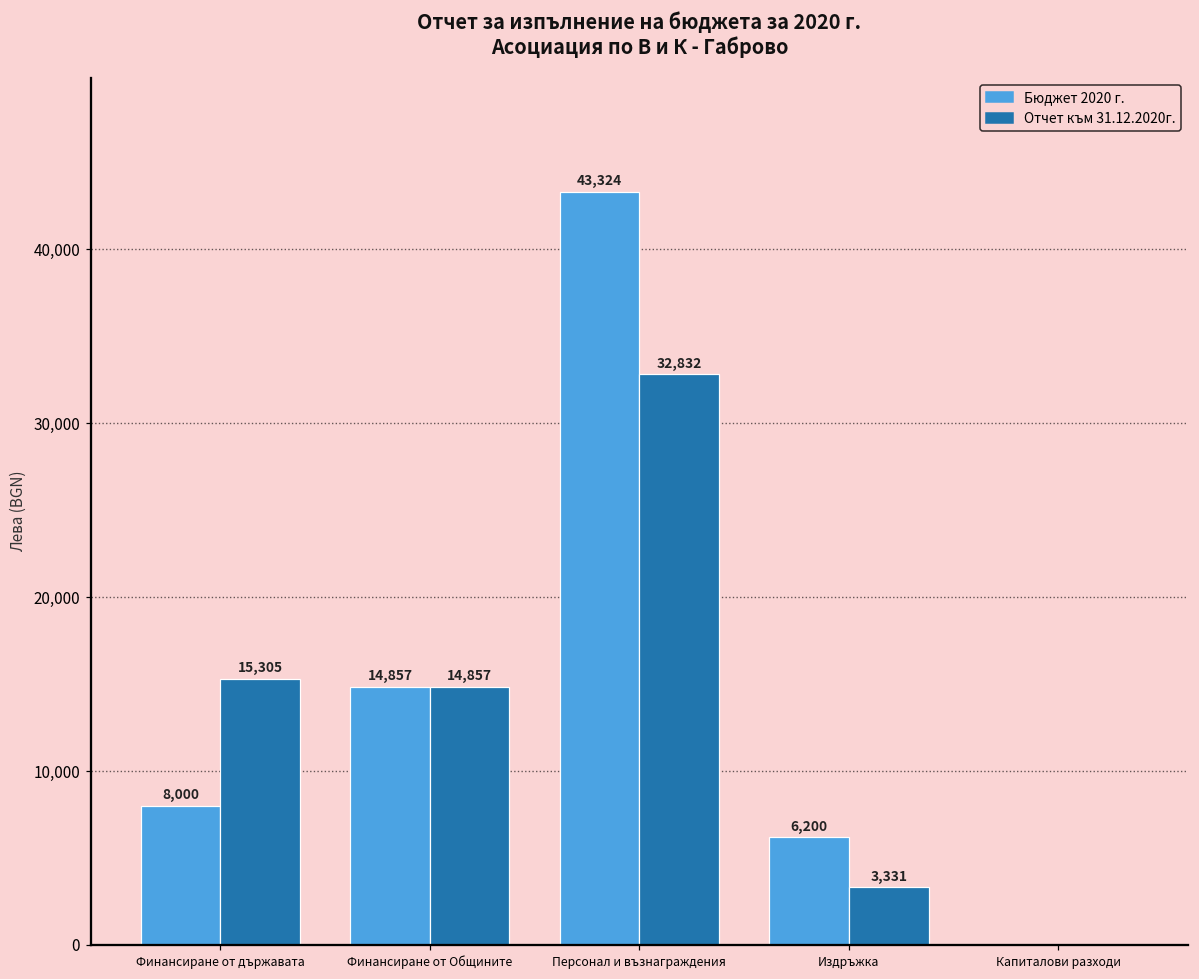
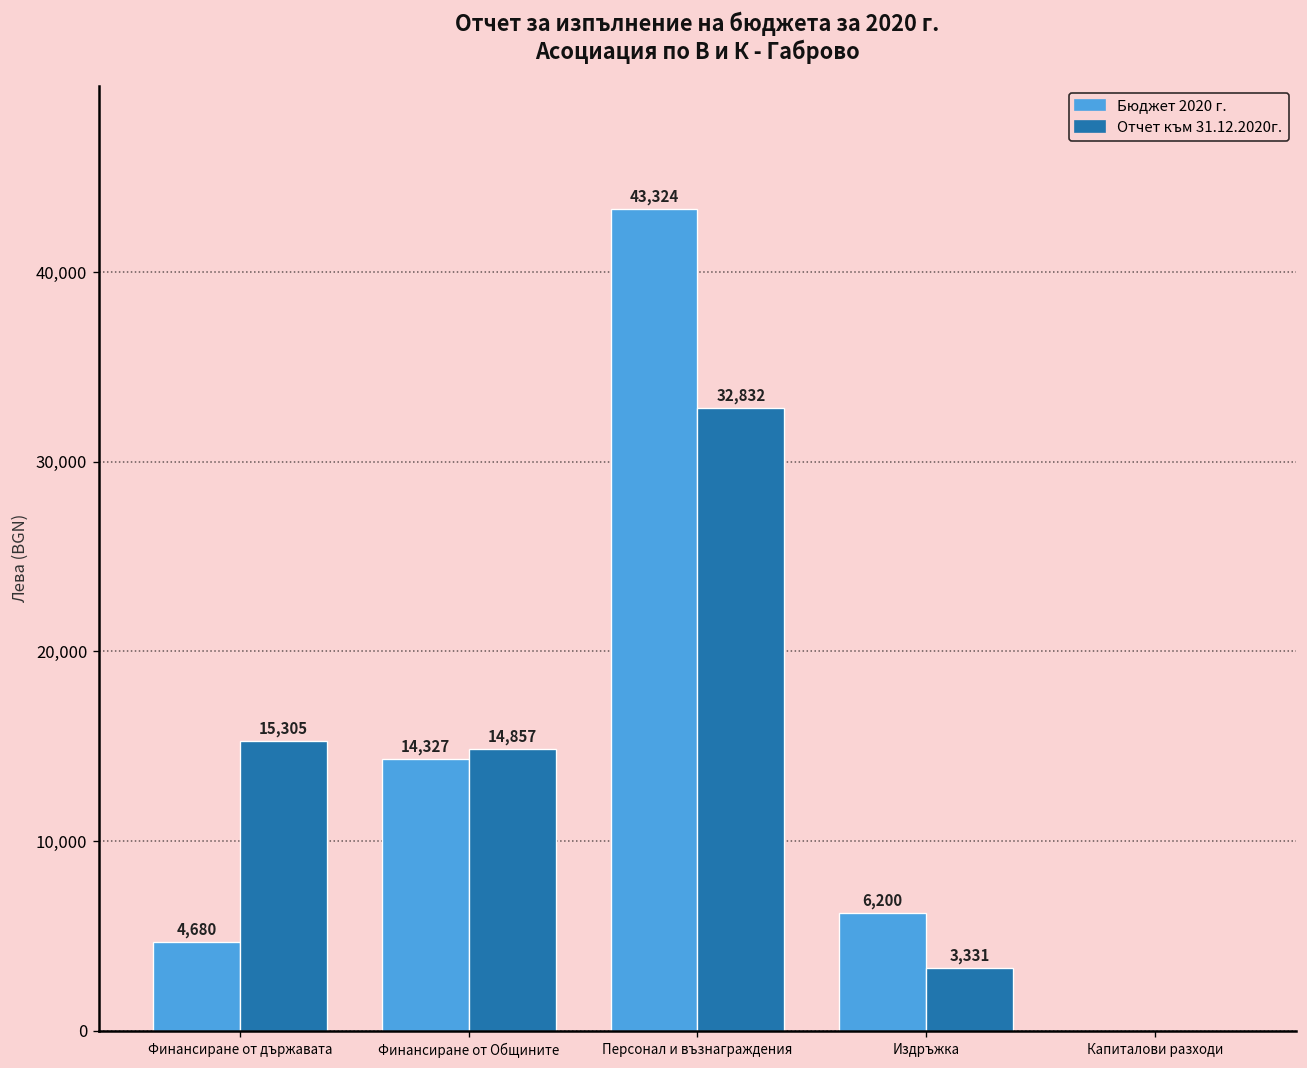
  {
    "Бюджет 2020 г.": {
-     "Финансиране от държавата": "8,000",
-     "Финансиране от Общините": "14,857",
+     "Финансиране от държавата": "4,680",
+     "Финансиране от Общините": "14,327",
      "Персонал и възнаграждения": "43,324",
      "Издръжка": "6,200"
    },
    "Отчет към 31.12.2020г.": {
      "Финансиране от държавата": "15,305",
      "Финансиране от Общините": "14,857",
      "Персонал и възнаграждения": "32,832",
      "Издръжка": "3,331"
    }
  }
